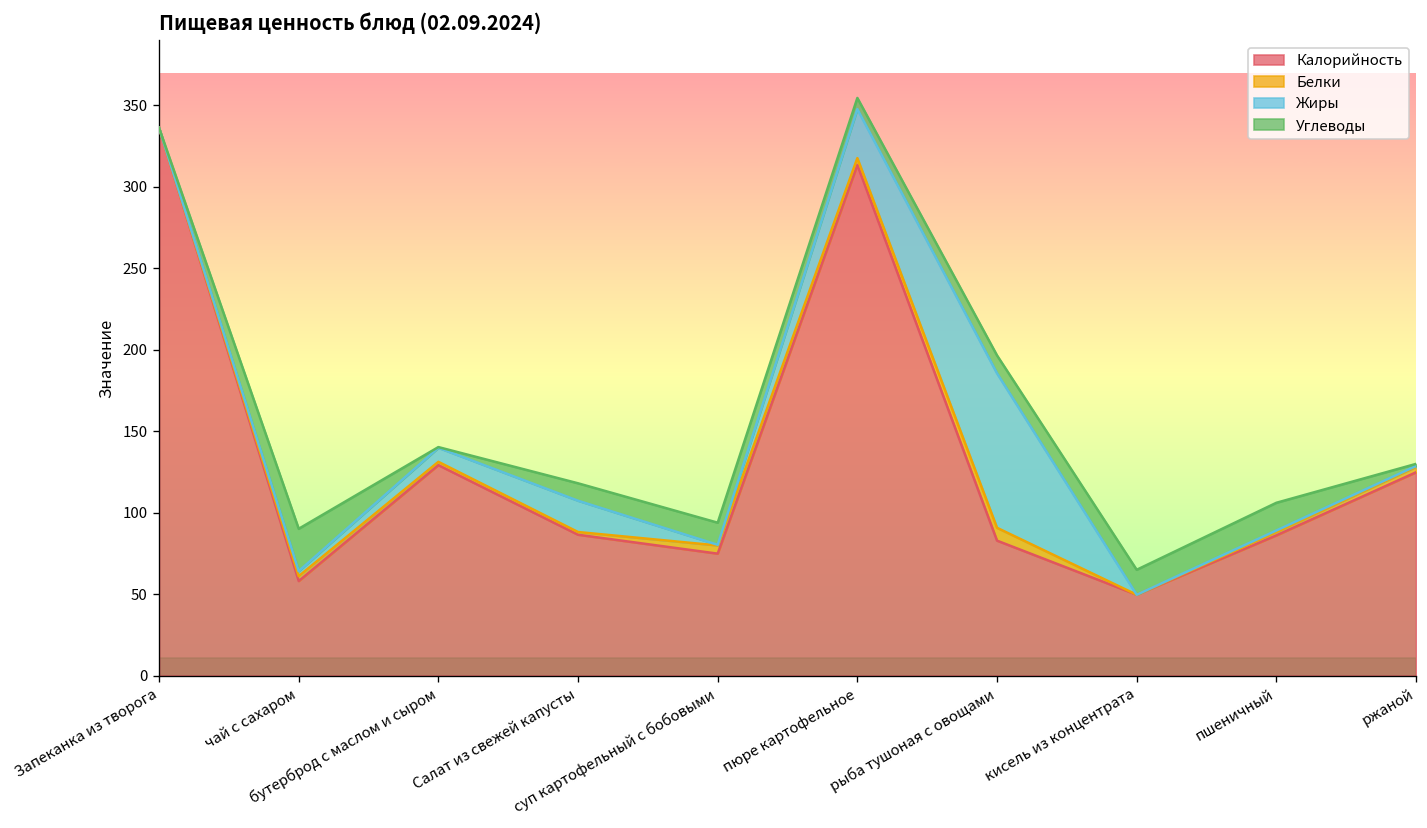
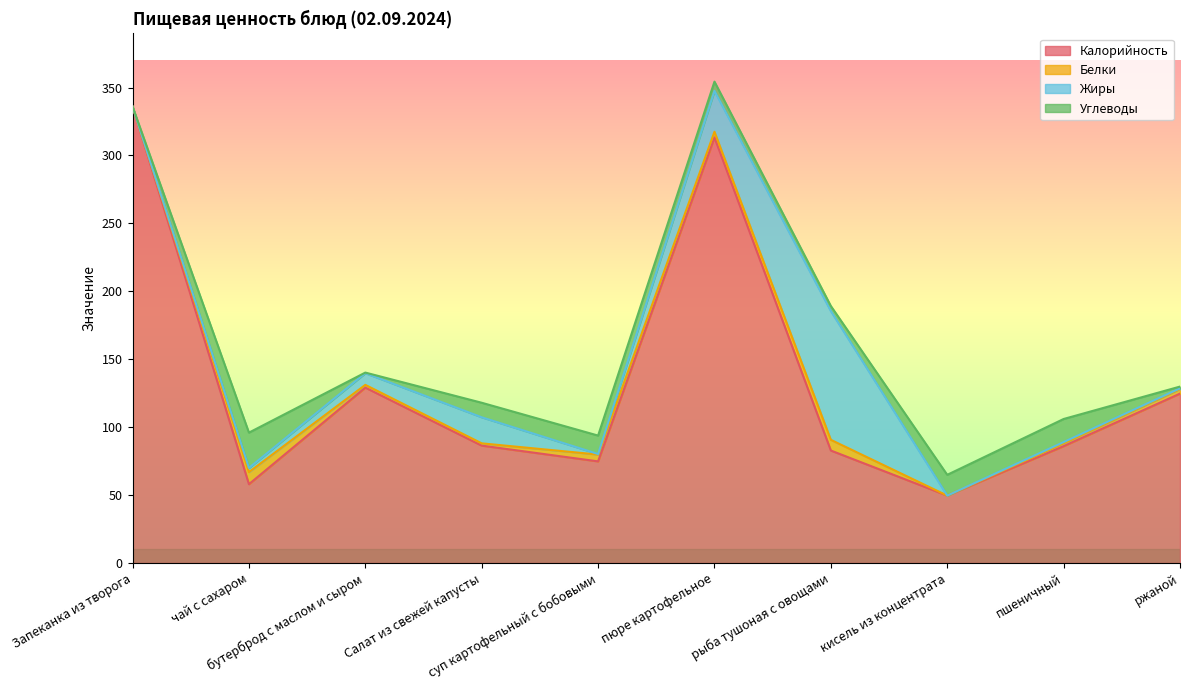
  {
    "Калорийность": {
      "чай с сахаром": 58,
      "бутерброд с маслом и сыром": 129,
      "суп картофельный с бобовыми": 75,
      "пюре картофельное": 313,
      "рыба тушоная с овощами": 83,
      "пшеничный": 86,
      "ржаной": 125
    },
    "Белки": {
-     "чай с сахаром": 3,
+     "чай с сахаром": 9,
      "бутерброд с маслом и сыром": 2,
      "пюре картофельное": 4,
      "рыба тушоная с овощами": 8
    },
    "Жиры": {
      "чай с сахаром": 3,
      "Салат из свежей капусты": 19,
      "пюре картофельное": 30,
      "рыба тушоная с овощами": 95
    },
    "Углеводы": {
      "чай с сахаром": 26,
      "Салат из свежей капусты": 11,
      "суп картофельный с бобовыми": 14,
      "пюре картофельное": 7,
-     "рыба тушоная с овощами": 11,
+     "рыба тушоная с овощами": 4,
      "кисель из концентрата": 15,
      "пшеничный": 17
    }
  }
